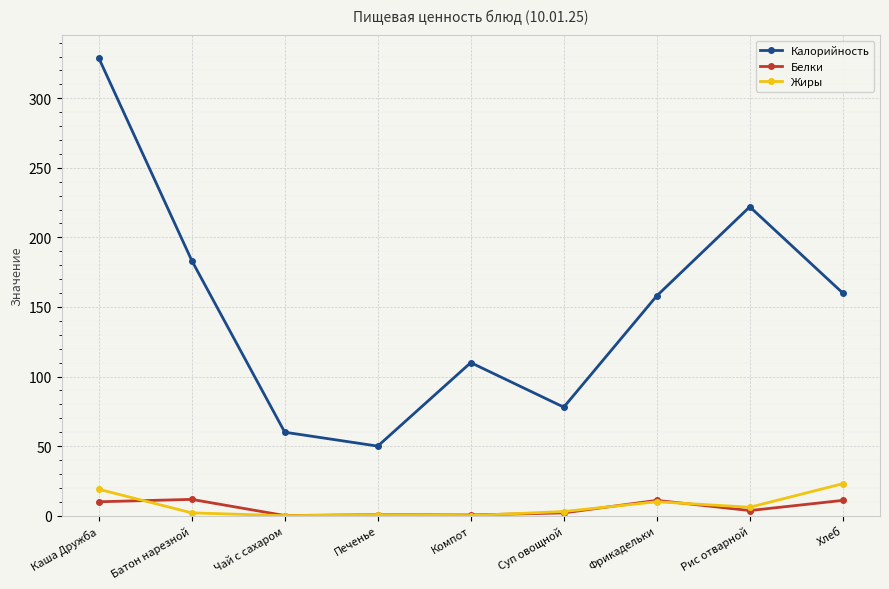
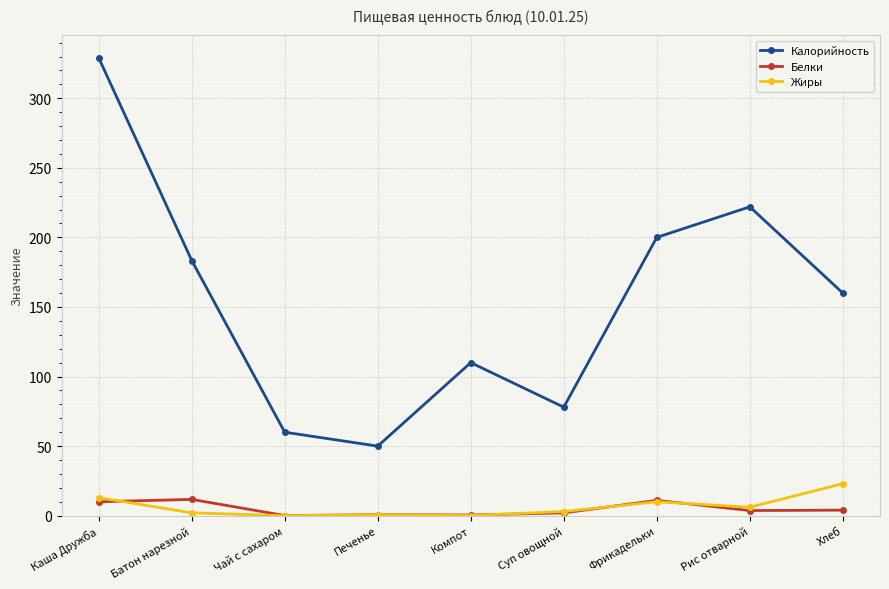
  {
    "Калорийность": {
      "Каша Дружба": 329,
      "Батон нарезной": 183,
      "Чай с сахаром": 60,
      "Печенье": 50,
      "Компот": 110,
      "Суп овощной": 78,
-     "Фрикадельки": 158,
+     "Фрикадельки": 200,
      "Рис отварной": 222,
      "Хлеб": 160
    },
    "Белки": {
      "Каша Дружба": 10,
      "Батон нарезной": 12,
      "Рис отварной": 4,
-     "Хлеб": 11
+     "Хлеб": 4
    },
    "Жиры": {
-     "Каша Дружба": 19,
+     "Каша Дружба": 13,
      "Батон нарезной": 2,
      "Рис отварной": 6,
      "Хлеб": 23
    }
  }
